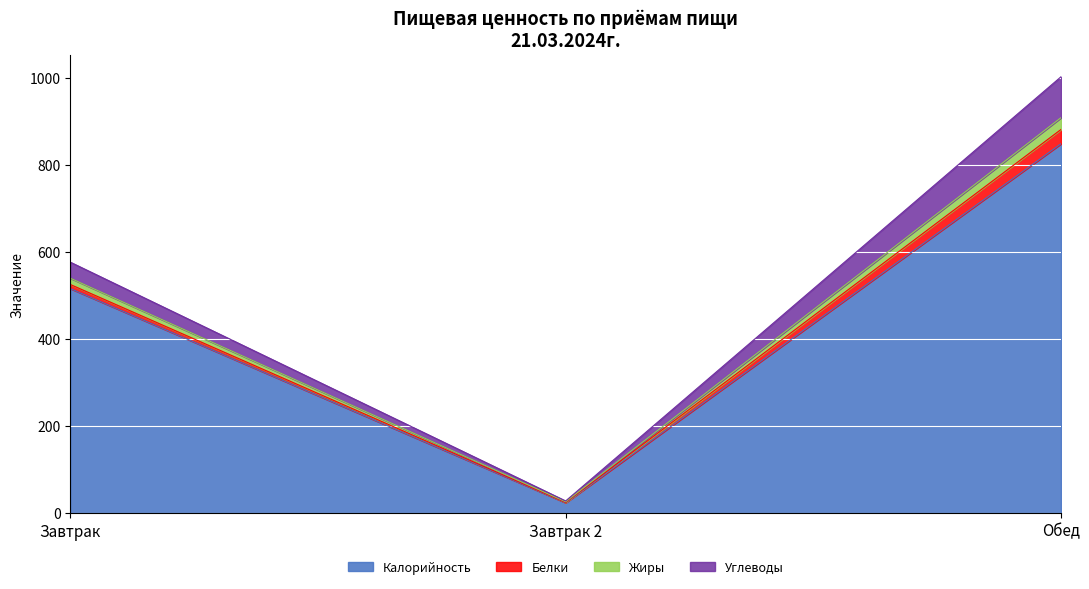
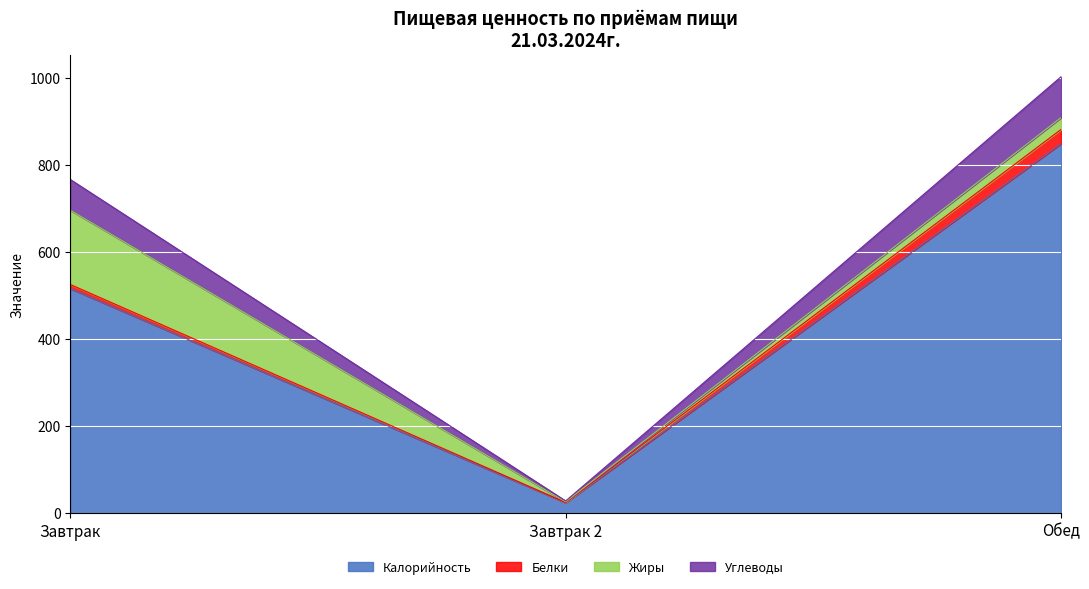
  {
    "Калорийность": {
      "Завтрак": 520,
      "Обед": 850
    },
    "Белки": {
      "Завтрак": 10,
      "Обед": 30
    },
    "Жиры": {
-     "Завтрак": 10,
+     "Завтрак": 170,
      "Обед": 30
    },
    "Углеводы": {
-     "Завтрак": 40,
+     "Завтрак": 70,
      "Обед": 90
    }
  }
